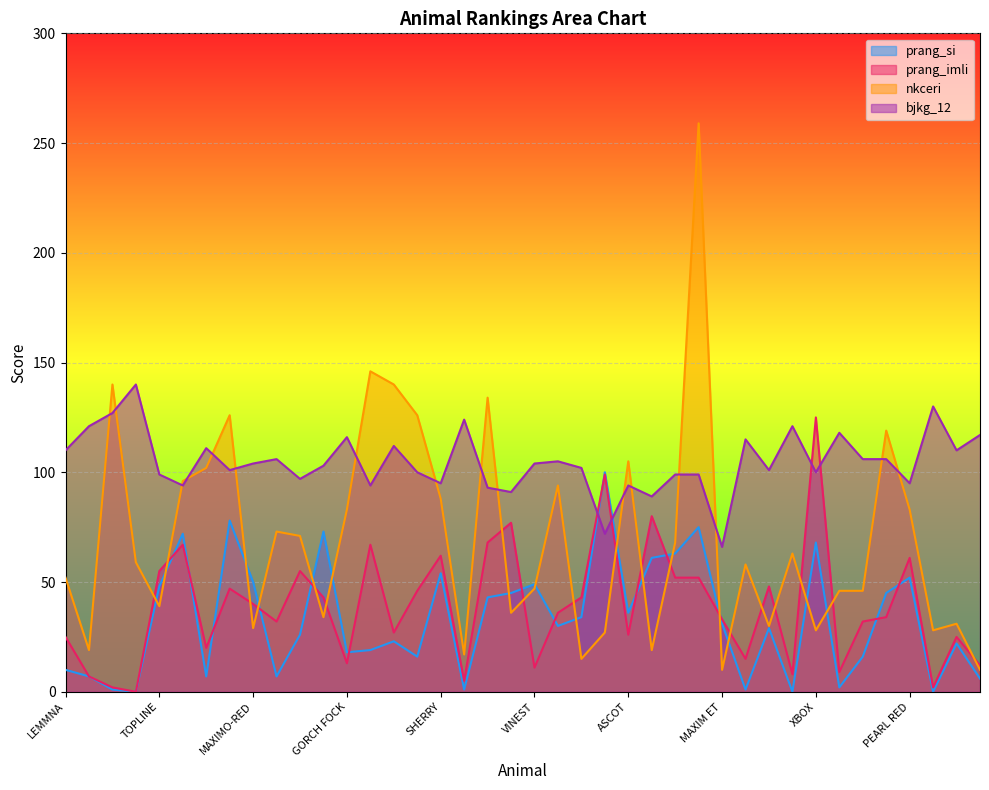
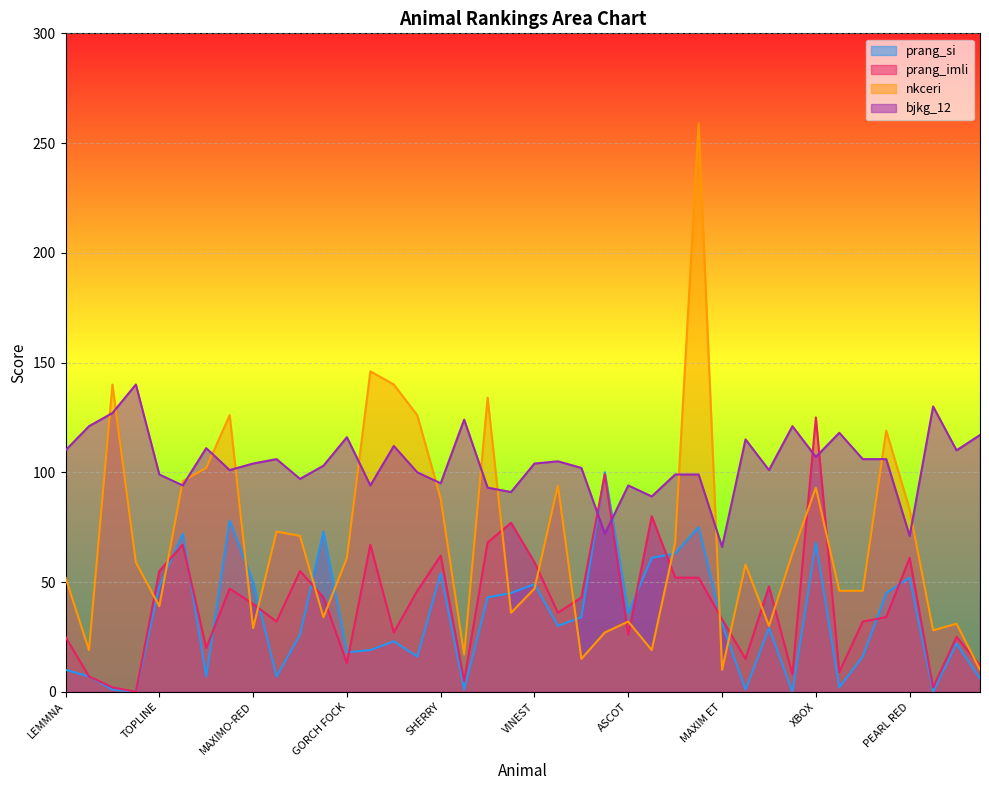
  {
    "prang_si": {
      "LEMMNA": 10,
      "TOPLINE": 48,
      "MAXIMO-RED": 50,
      "GORCH FOCK": 18,
      "SHERRY": 54,
      "VINEST": 49,
      "ASCOT": 36,
      "MAXIM ET": 31,
      "XBOX": 68,
      "PEARL RED": 52
    },
    "prang_imli": {
      "LEMMNA": 25,
      "TOPLINE": 55,
      "MAXIMO-RED": 40,
      "GORCH FOCK": 13,
      "SHERRY": 62,
-     "VINEST": 11,
+     "VINEST": 59,
      "ASCOT": 26,
      "MAXIM ET": 33,
      "XBOX": 125,
      "PEARL RED": 61
    },
    "nkceri": {
      "LEMMNA": 52,
      "TOPLINE": 39,
      "MAXIMO-RED": 29,
-     "GORCH FOCK": 83,
+     "GORCH FOCK": 61,
      "SHERRY": 88,
      "VINEST": 47,
-     "ASCOT": 105,
+     "ASCOT": 32,
      "MAXIM ET": 10,
-     "XBOX": 28,
+     "XBOX": 93,
      "PEARL RED": 83
    },
    "bjkg_12": {
      "LEMMNA": 110,
      "TOPLINE": 99,
      "MAXIMO-RED": 104,
      "GORCH FOCK": 116,
      "SHERRY": 95,
      "VINEST": 104,
      "ASCOT": 94,
      "MAXIM ET": 66,
-     "XBOX": 100,
-     "PEARL RED": 95
+     "XBOX": 107,
+     "PEARL RED": 71
    }
  }
